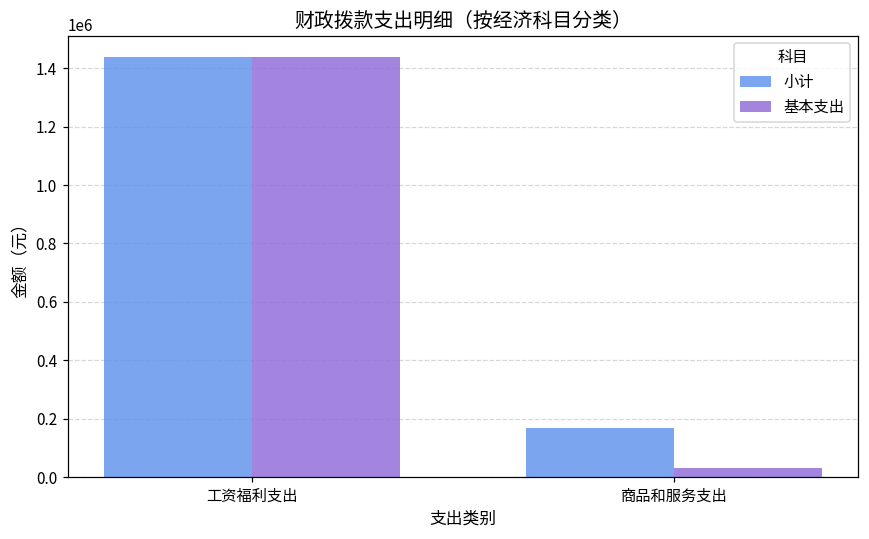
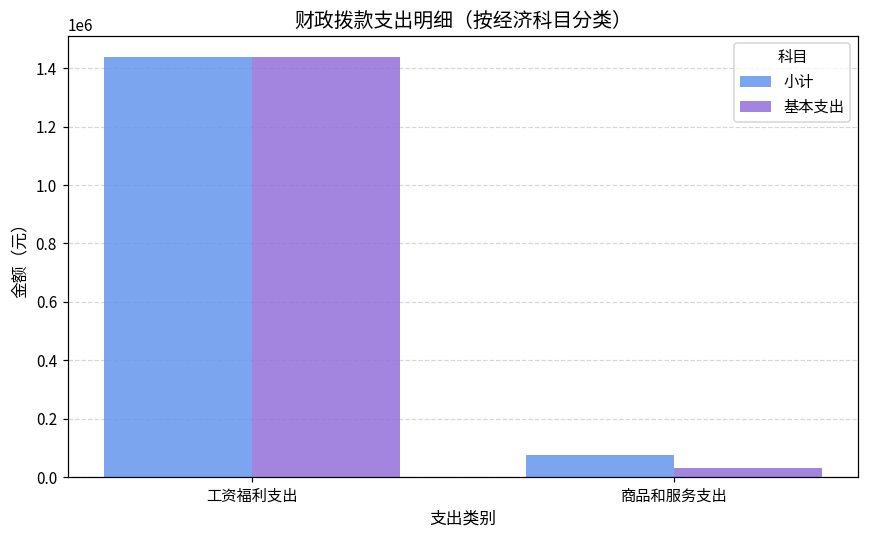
  {
    "小计": {
      "工资福利支出": 1440000,
-     "商品和服务支出": 170000
+     "商品和服务支出": 70000
    },
    "基本支出": {
      "工资福利支出": 1440000,
      "商品和服务支出": 30000
    }
  }
